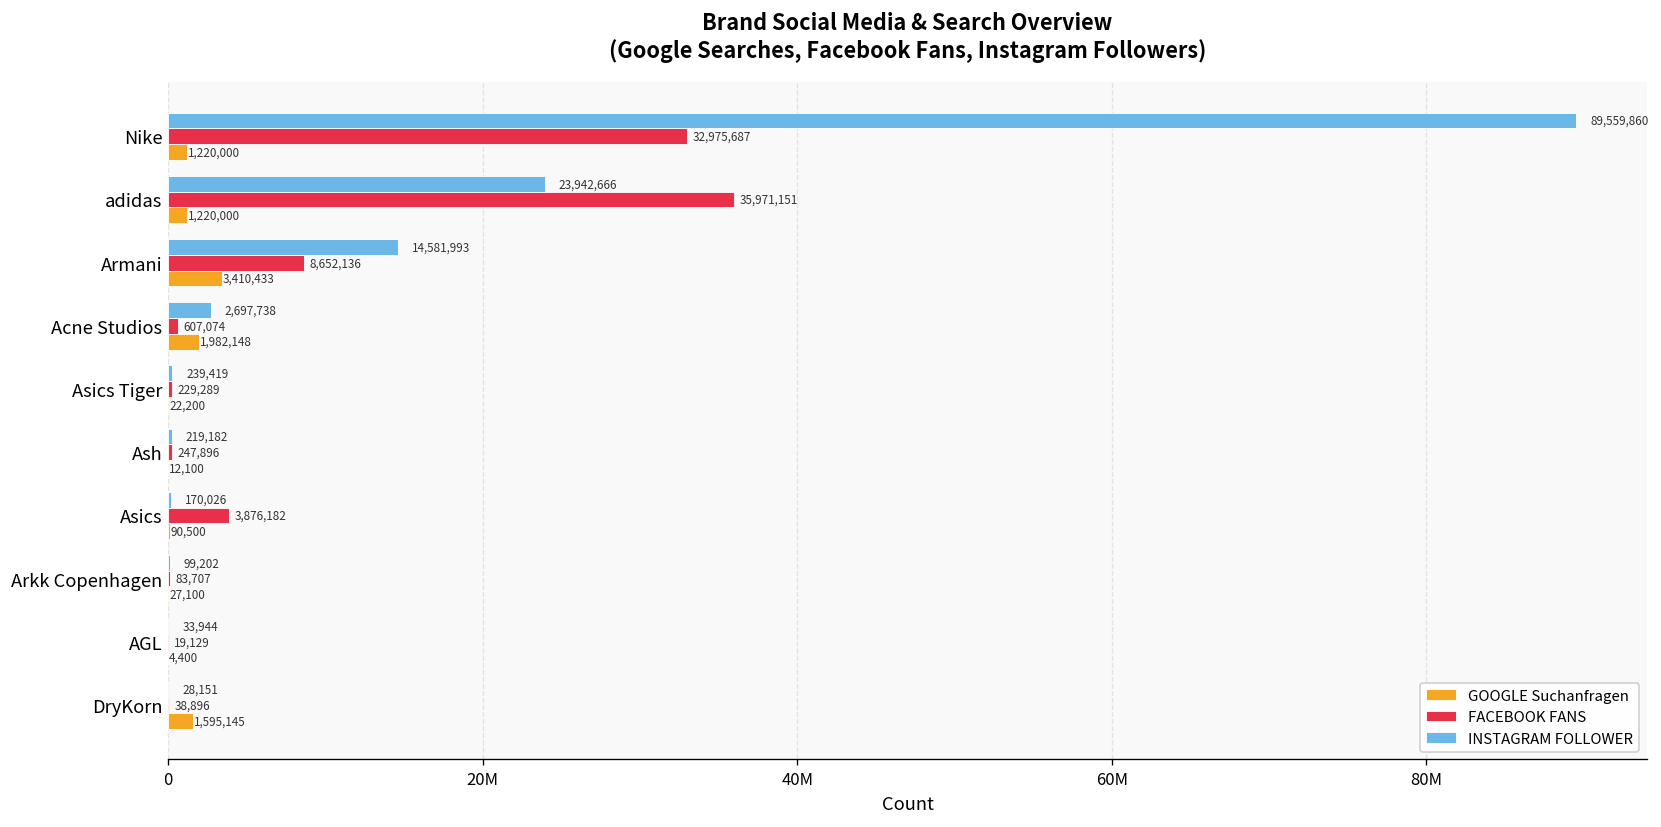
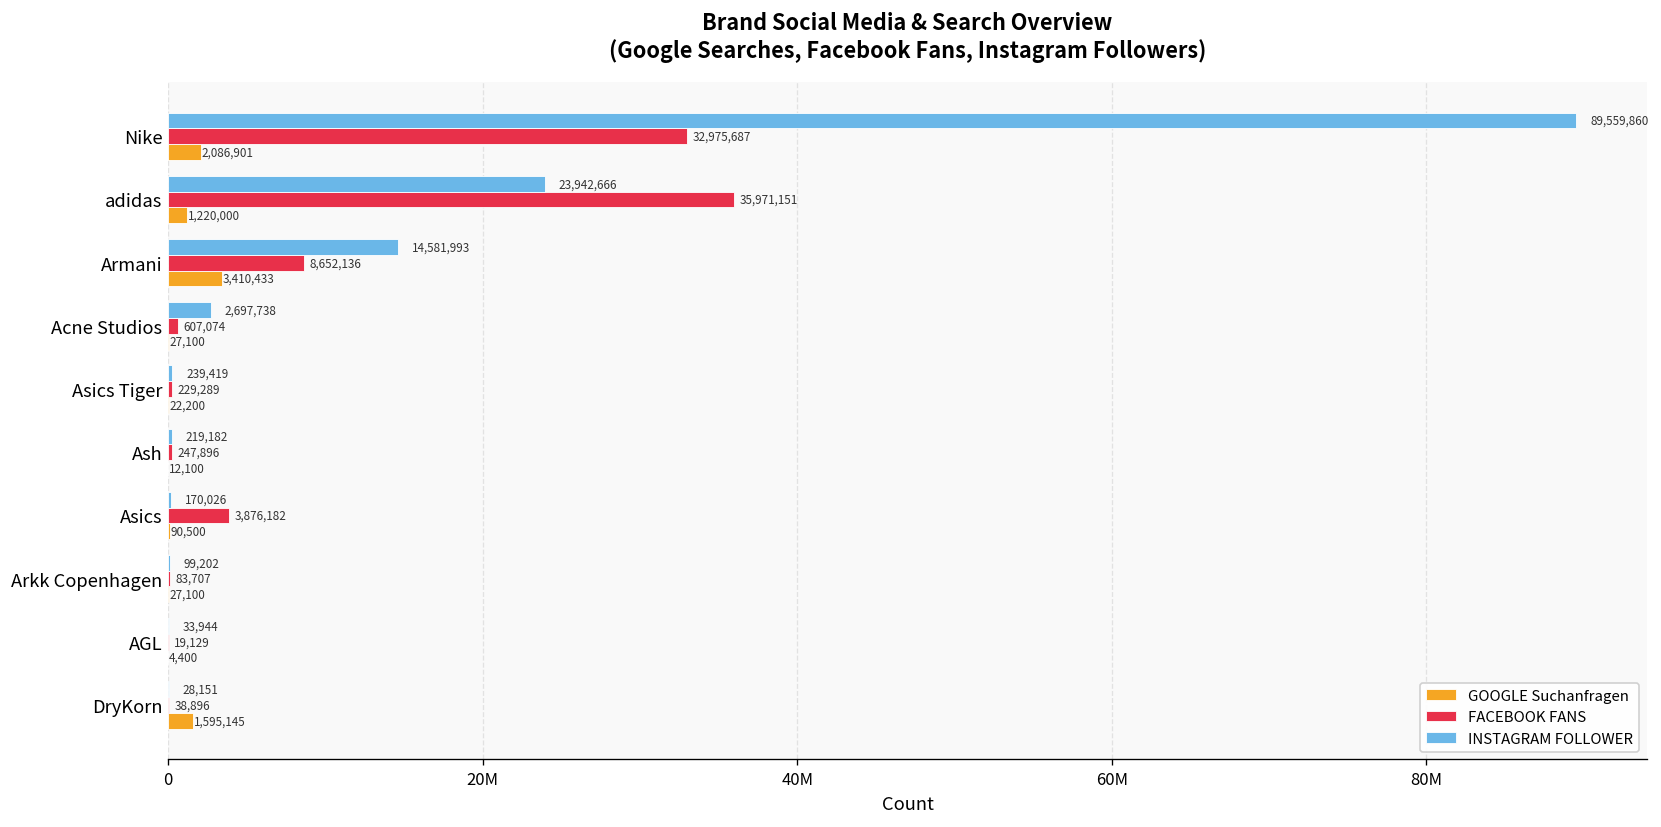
  {
    "GOOGLE Suchanfragen": {
-     "Nike": "1,220,000",
+     "Nike": "2,086,901",
      "adidas": "1,220,000",
      "Armani": "3,410,433",
-     "Acne Studios": "1,982,148",
+     "Acne Studios": "27,100",
      "Asics Tiger": "22,200",
      "Ash": "12,100",
      "Asics": "90,500",
      "Arkk Copenhagen": "27,100",
      "AGL": "4,400",
      "DryKorn": "1,595,145"
    },
    "FACEBOOK FANS": {
      "Nike": "32,975,687",
      "adidas": "35,971,151",
      "Armani": "8,652,136",
      "Acne Studios": "607,074",
      "Asics Tiger": "229,289",
      "Ash": "247,896",
      "Asics": "3,876,182",
      "Arkk Copenhagen": "83,707",
      "AGL": "19,129",
      "DryKorn": "38,896"
    },
    "INSTAGRAM FOLLOWER": {
      "Nike": "89,559,860",
      "adidas": "23,942,666",
      "Armani": "14,581,993",
      "Acne Studios": "2,697,738",
      "Asics Tiger": "239,419",
      "Ash": "219,182",
      "Asics": "170,026",
      "Arkk Copenhagen": "99,202",
      "AGL": "33,944",
      "DryKorn": "28,151"
    }
  }
